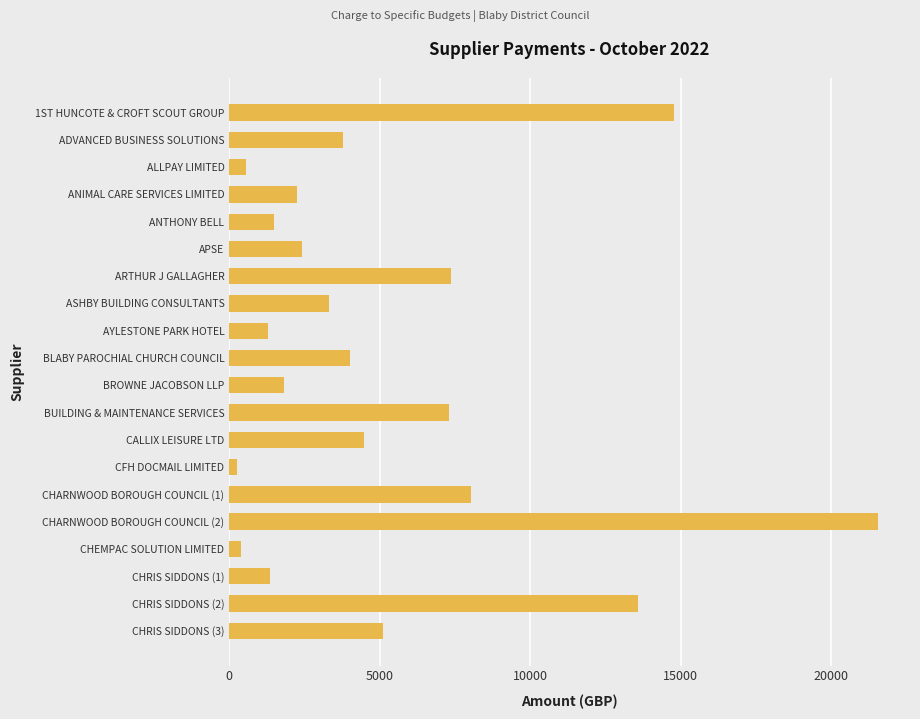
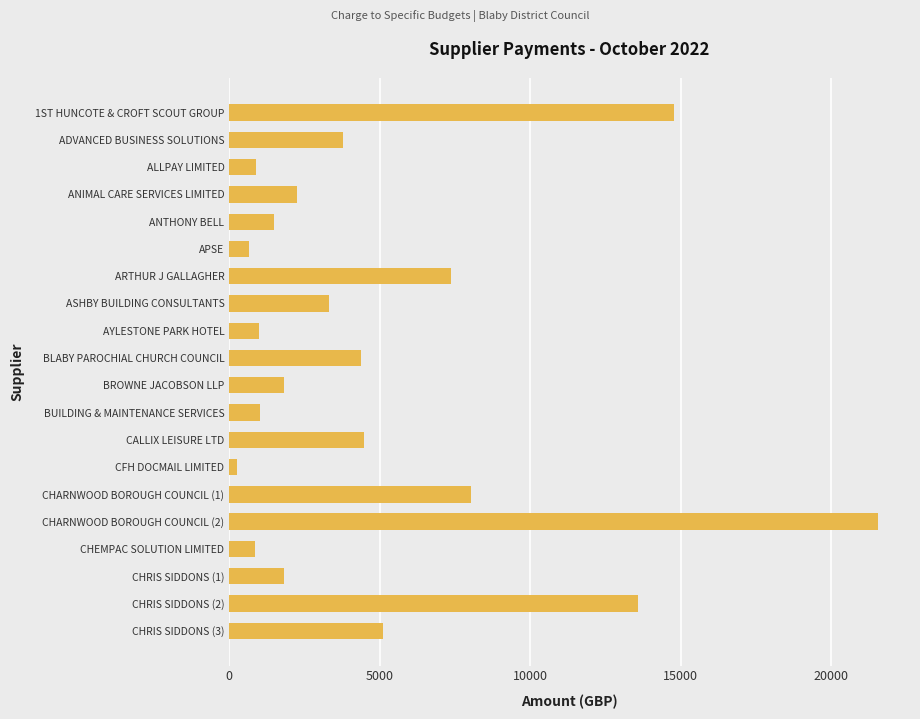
  {
    "1ST HUNCOTE & CROFT SCOUT GROUP": 14800,
    "ADVANCED BUSINESS SOLUTIONS": 3800,
-   "ALLPAY LIMITED": 500,
+   "ALLPAY LIMITED": 900,
    "ANIMAL CARE SERVICES LIMITED": 2200,
    "ANTHONY BELL": 1500,
-   "APSE": 2400,
+   "APSE": 600,
    "ARTHUR J GALLAGHER": 7400,
    "ASHBY BUILDING CONSULTANTS": 3300,
-   "AYLESTONE PARK HOTEL": 1300,
-   "BLABY PAROCHIAL CHURCH COUNCIL": 4000,
+   "AYLESTONE PARK HOTEL": 1000,
+   "BLABY PAROCHIAL CHURCH COUNCIL": 4400,
    "BROWNE JACOBSON LLP": 1800,
-   "BUILDING & MAINTENANCE SERVICES": 7300,
+   "BUILDING & MAINTENANCE SERVICES": 1000,
    "CALLIX LEISURE LTD": 4500,
    "CFH DOCMAIL LIMITED": 200,
    "CHARNWOOD BOROUGH COUNCIL (1)": 8000,
    "CHARNWOOD BOROUGH COUNCIL (2)": 21500,
-   "CHEMPAC SOLUTION LIMITED": 400,
-   "CHRIS SIDDONS (1)": 1400,
+   "CHEMPAC SOLUTION LIMITED": 800,
+   "CHRIS SIDDONS (1)": 1800,
    "CHRIS SIDDONS (2)": 13600,
    "CHRIS SIDDONS (3)": 5100
  }
